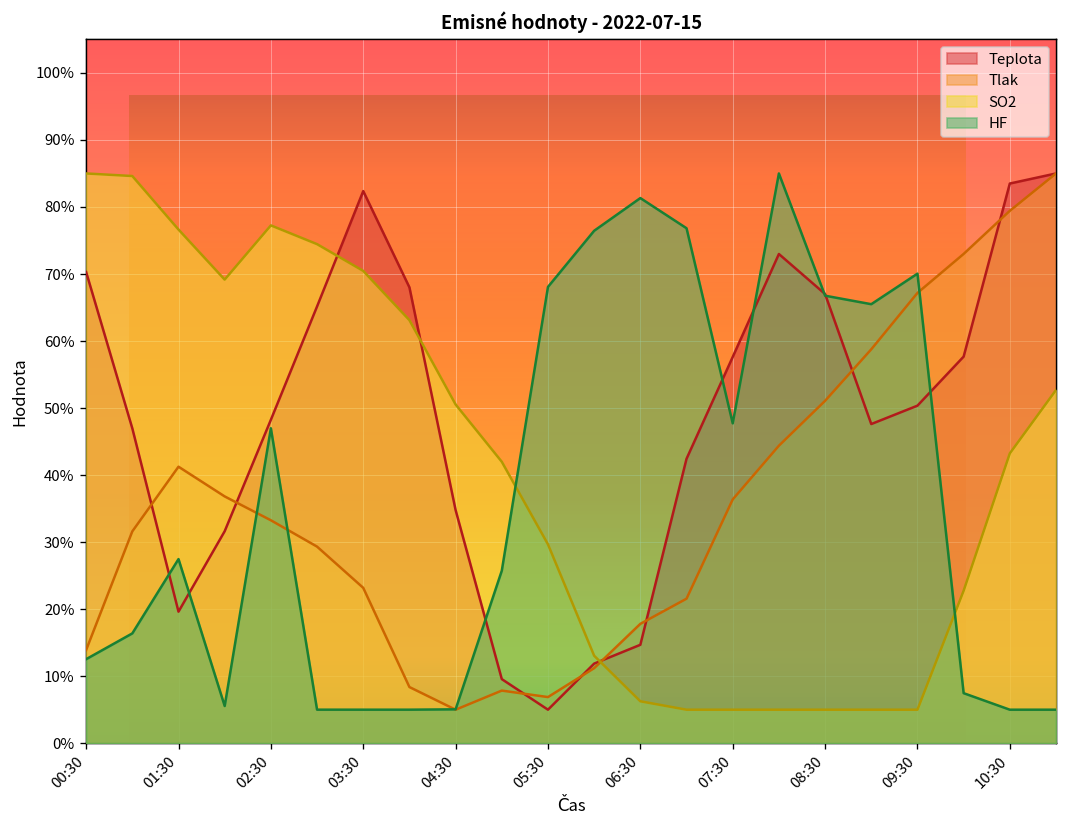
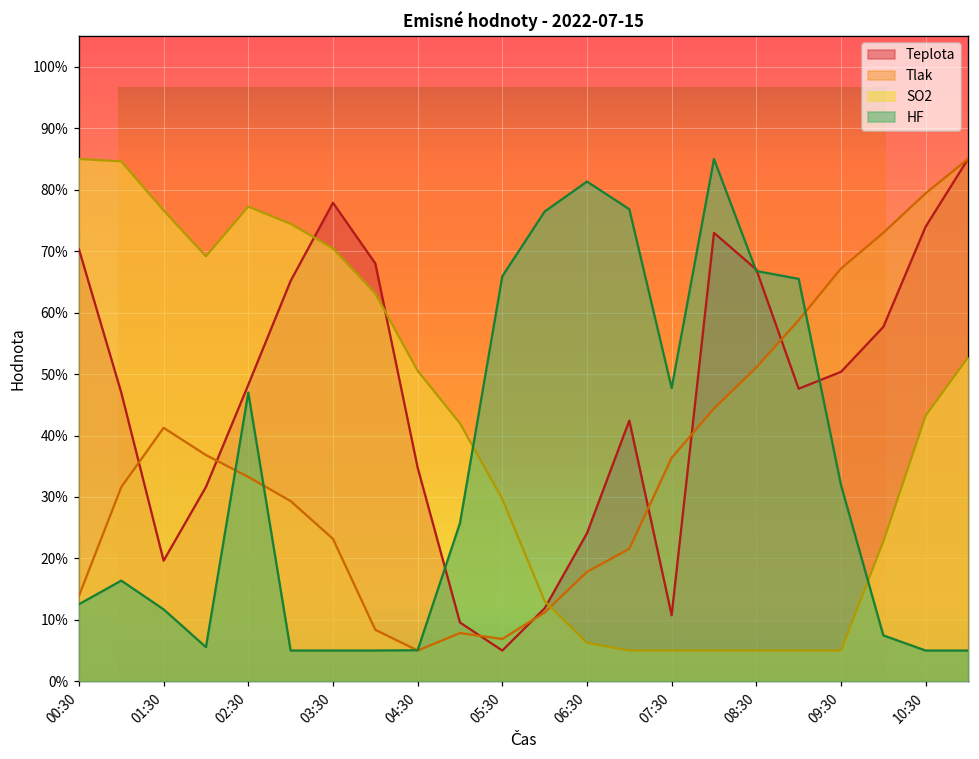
  {
    "Emisné hodnoty - 2022-07-15": {
      "Teplota": {
        "00:30": "70%",
        "01:30": "20%",
        "02:30": "48%",
-       "03:30": "82%",
+       "03:30": "78%",
        "04:30": "35%",
        "05:30": "5%",
-       "06:30": "15%",
-       "07:30": "58%",
+       "06:30": "24%",
+       "07:30": "11%",
        "09:30": "50%",
-       "10:30": "83%"
+       "10:30": "74%"
      },
      "HF": {
        "00:30": "13%",
-       "01:30": "27%",
+       "01:30": "12%",
        "02:30": "47%",
        "03:30": "5%",
-       "05:30": "68%",
+       "05:30": "66%",
        "06:30": "81%",
        "07:30": "48%",
-       "09:30": "70%",
+       "09:30": "32%",
        "10:30": "5%"
      }
    }
  }
